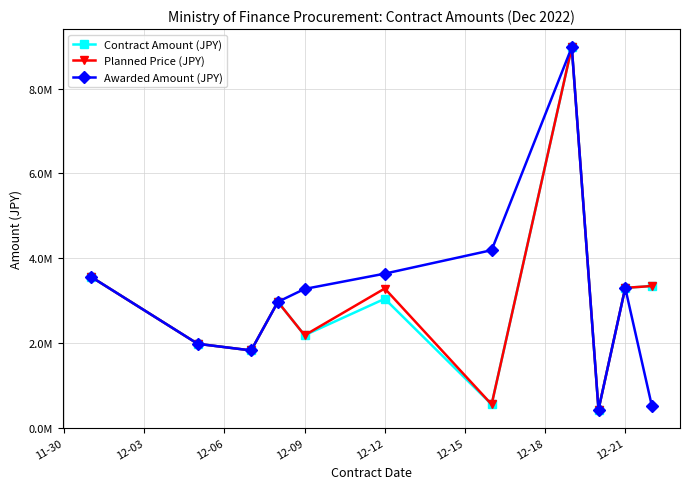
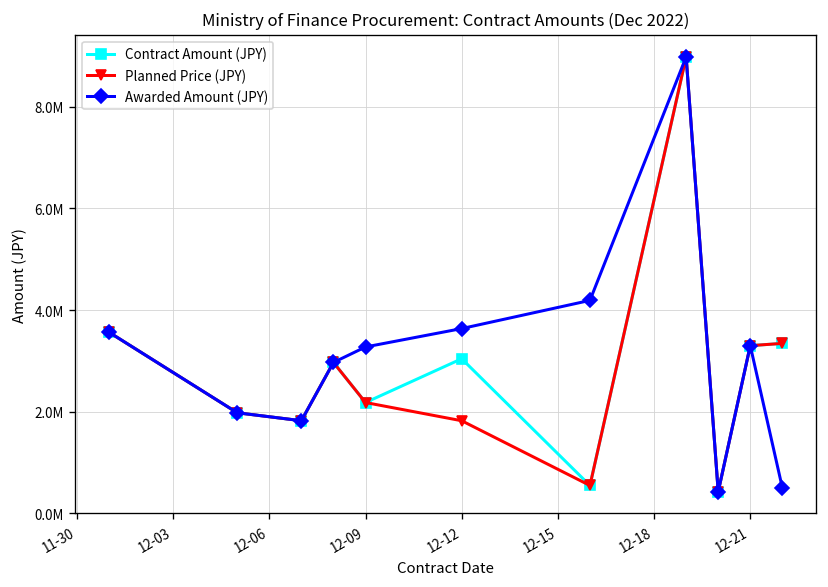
  {
    "Contract Amount (JPY)": {
      "12-12": 3000000
    },
    "Planned Price (JPY)": {
-     "12-12": 3300000
+     "12-12": 1800000
    },
    "Awarded Amount (JPY)": {
      "12-09": 3300000,
      "12-12": 3600000
    }
  }
